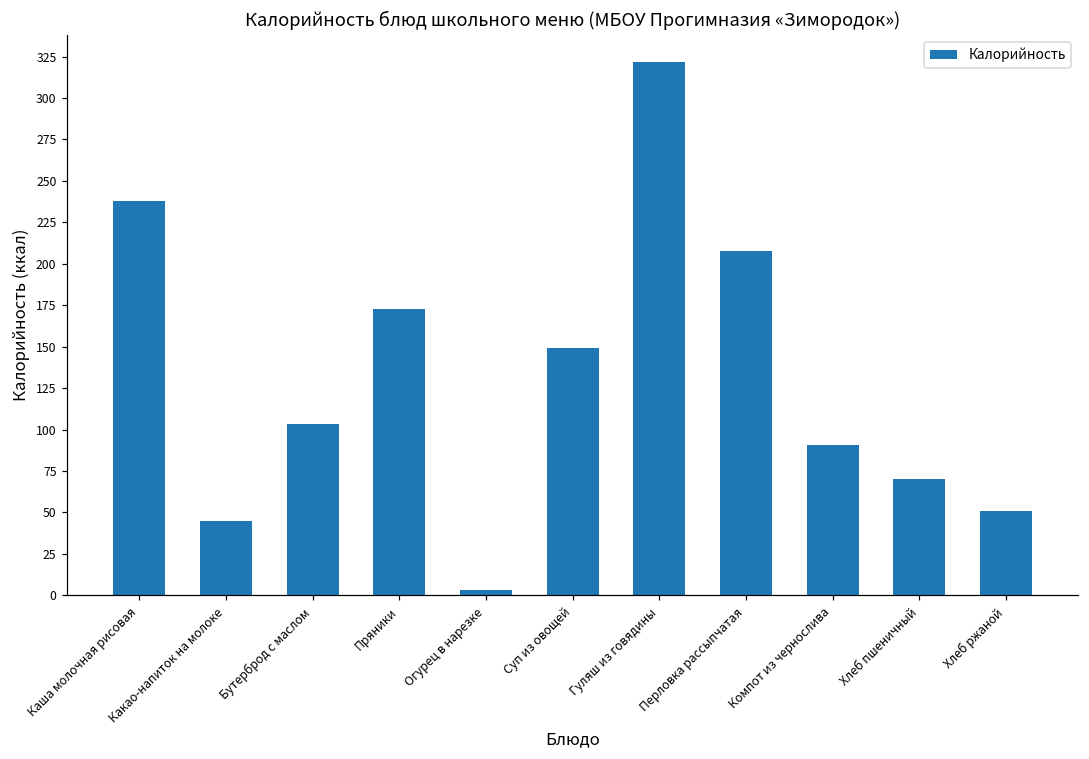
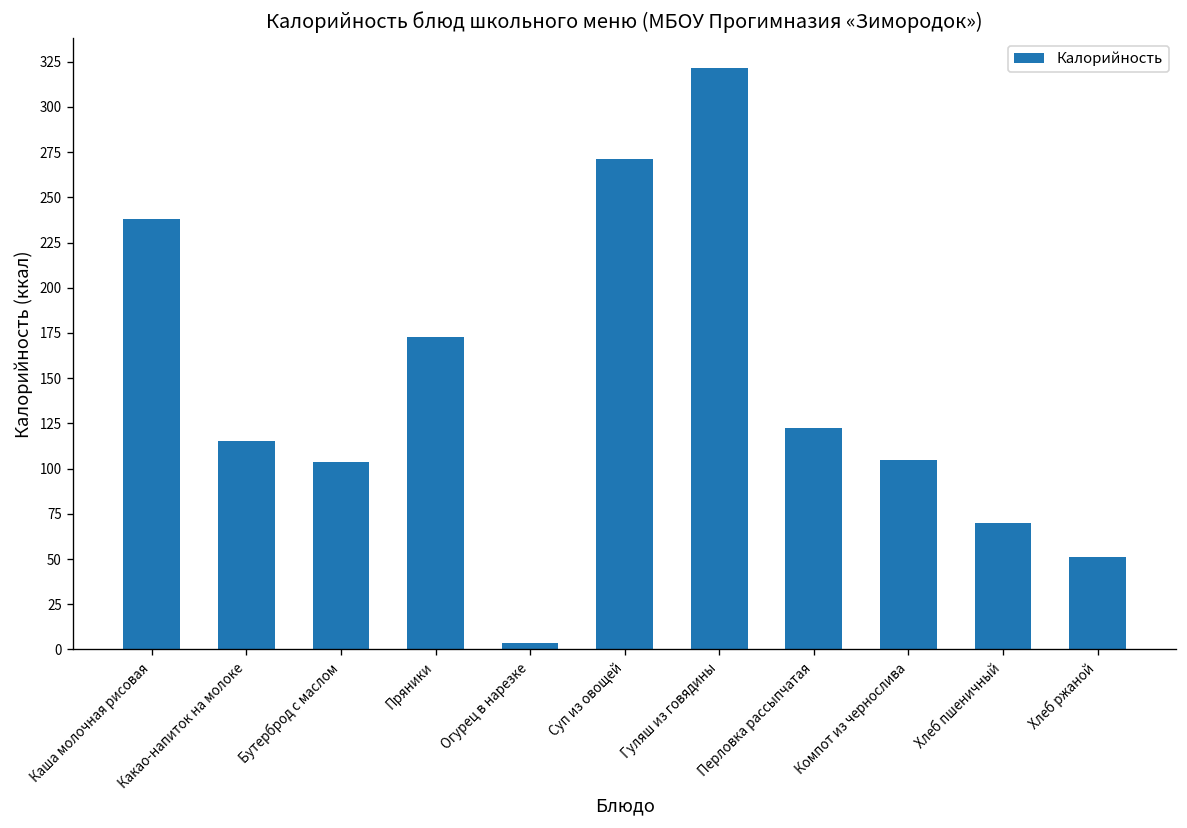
  {
    "Каша молочная рисовая": 238,
-   "Какао-напиток на молоке": 45,
+   "Какао-напиток на молоке": 115,
    "Бутерброд с маслом": 104,
    "Пряники": 173,
    "Огурец в нарезке": 4,
-   "Суп из овощей": 149,
+   "Суп из овощей": 271,
    "Гуляш из говядины": 322,
-   "Перловка рассыпчатая": 208,
-   "Компот из чернослива": 91,
+   "Перловка рассыпчатая": 122,
+   "Компот из чернослива": 105,
    "Хлеб пшеничный": 70,
    "Хлеб ржаной": 51
  }
